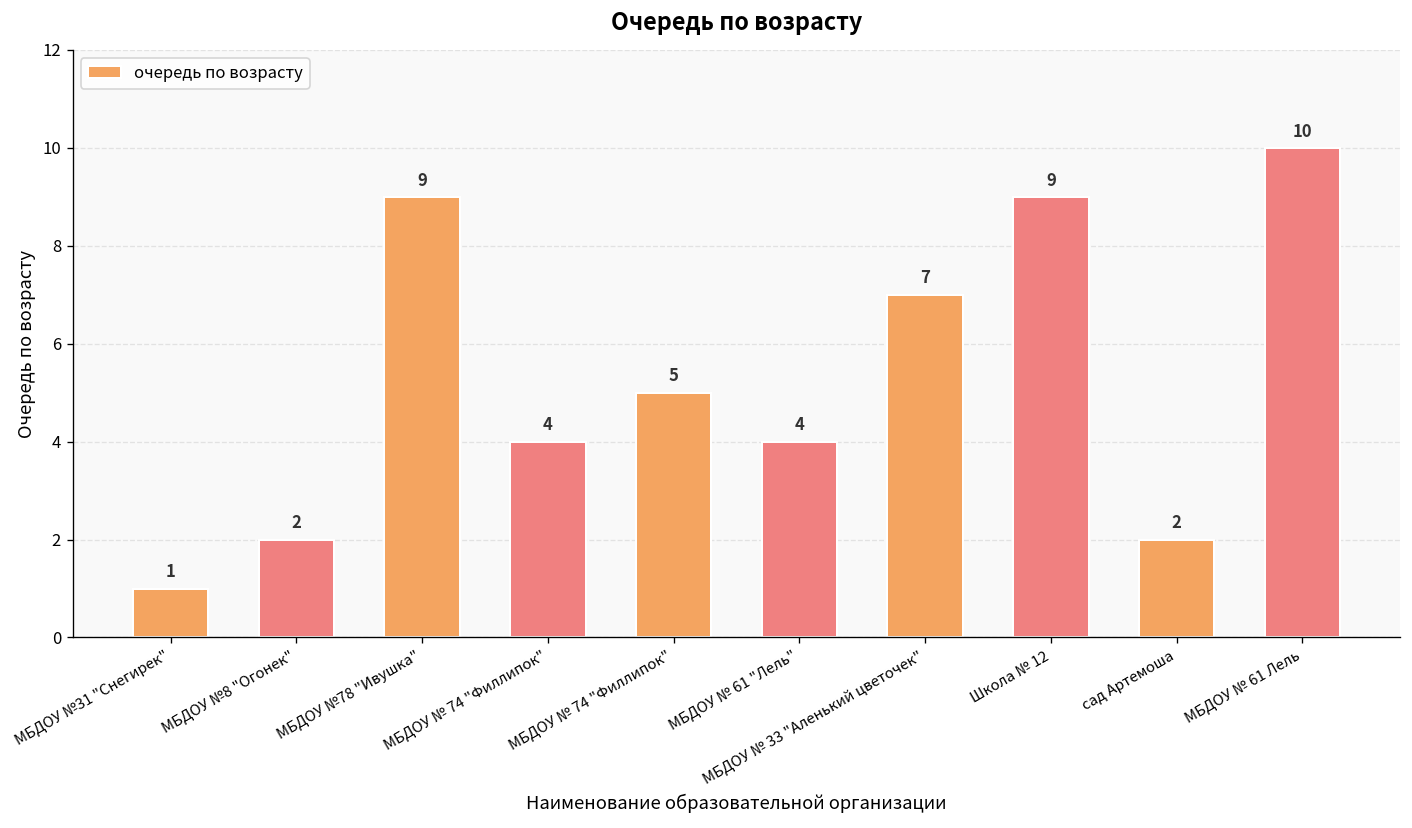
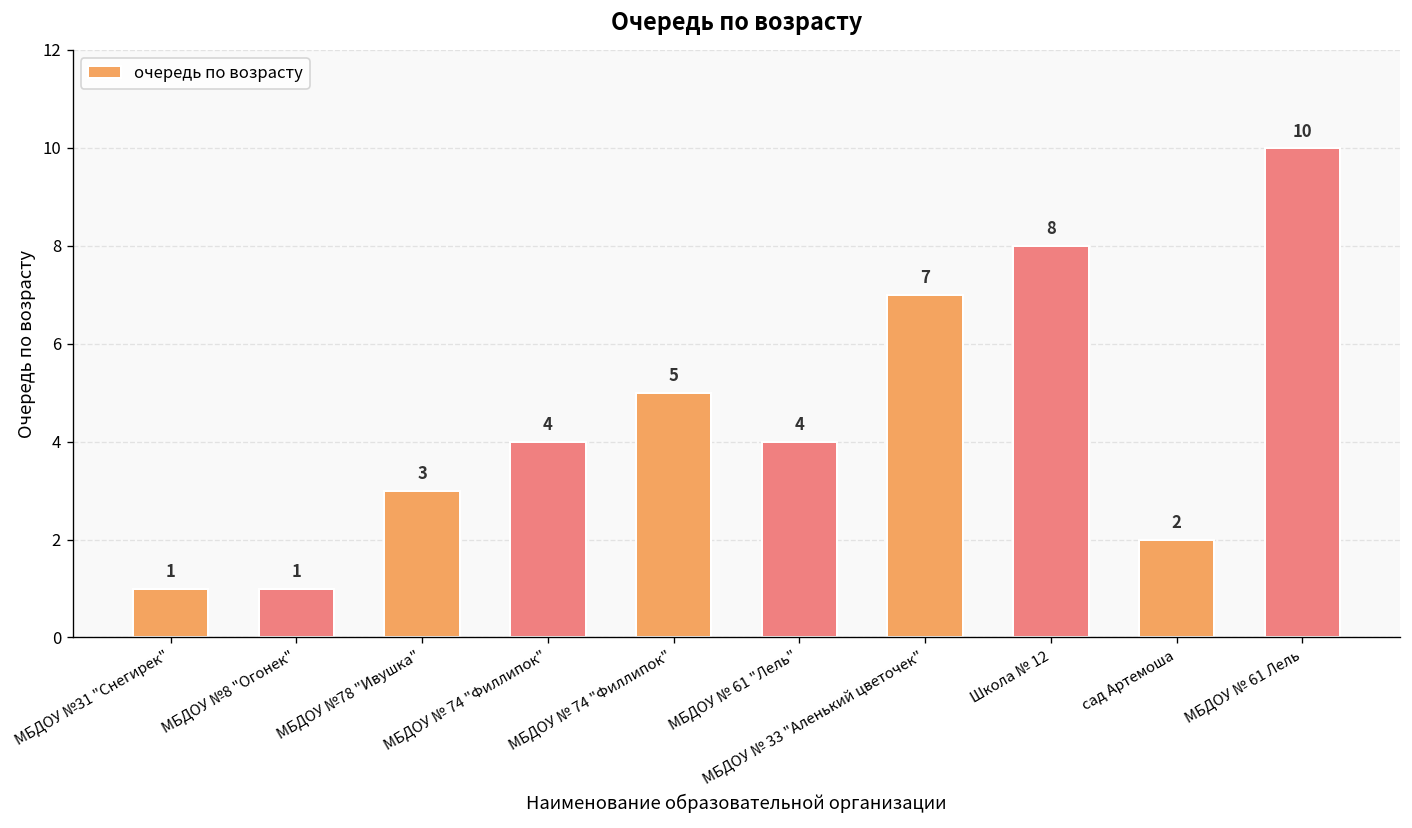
  {
    "МБДОУ №31 \"Снегирек\"": 1,
-   "МБДОУ №8 \"Огонек\"": 2,
-   "МБДОУ №78 \"Ивушка\"": 9,
+   "МБДОУ №8 \"Огонек\"": 1,
+   "МБДОУ №78 \"Ивушка\"": 3,
    "МБДОУ № 61 \"Лель\"": 4,
    "МБДОУ № 33 \"Аленький цветочек\"": 7,
-   "Школа № 12": 9,
+   "Школа № 12": 8,
    "сад Артемоша": 2,
    "МБДОУ № 61 Лель": 10
  }
